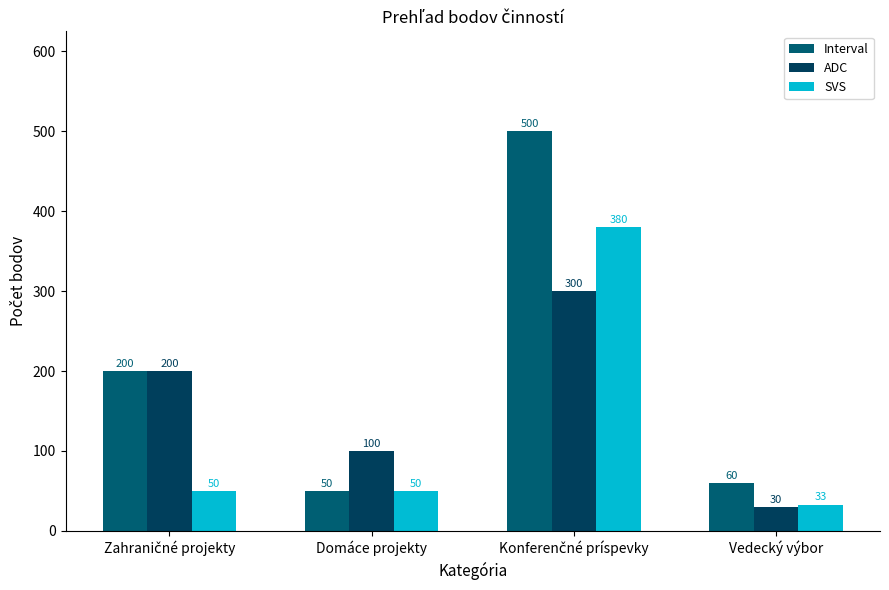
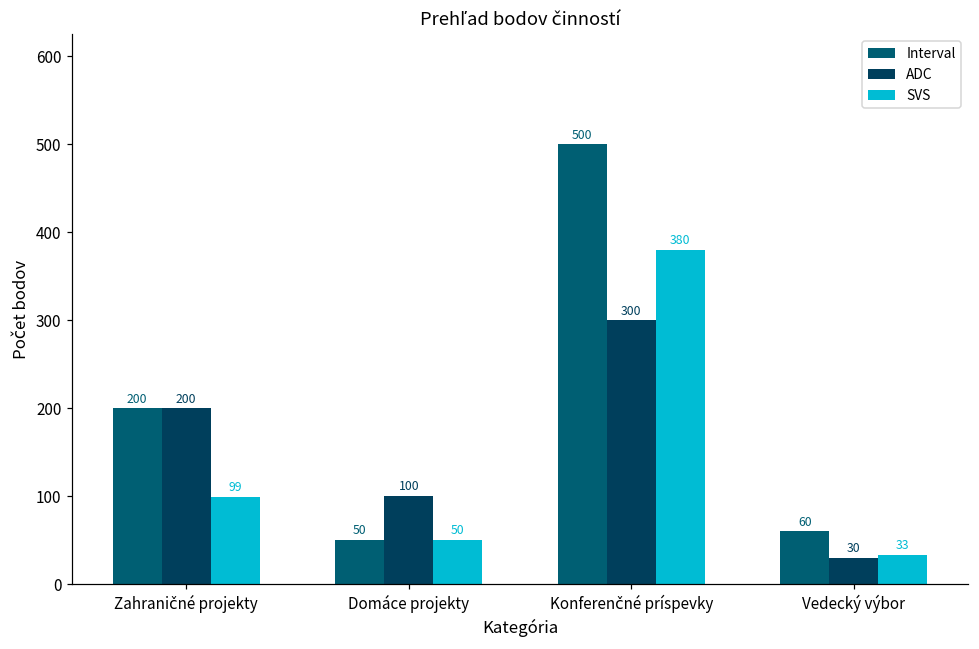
  {
    "SVS": {
-     "Zahraničné projekty": 50,
+     "Zahraničné projekty": 99,
      "Domáce projekty": 50,
      "Konferenčné príspevky": 380,
      "Vedecký výbor": 33
    }
  }
